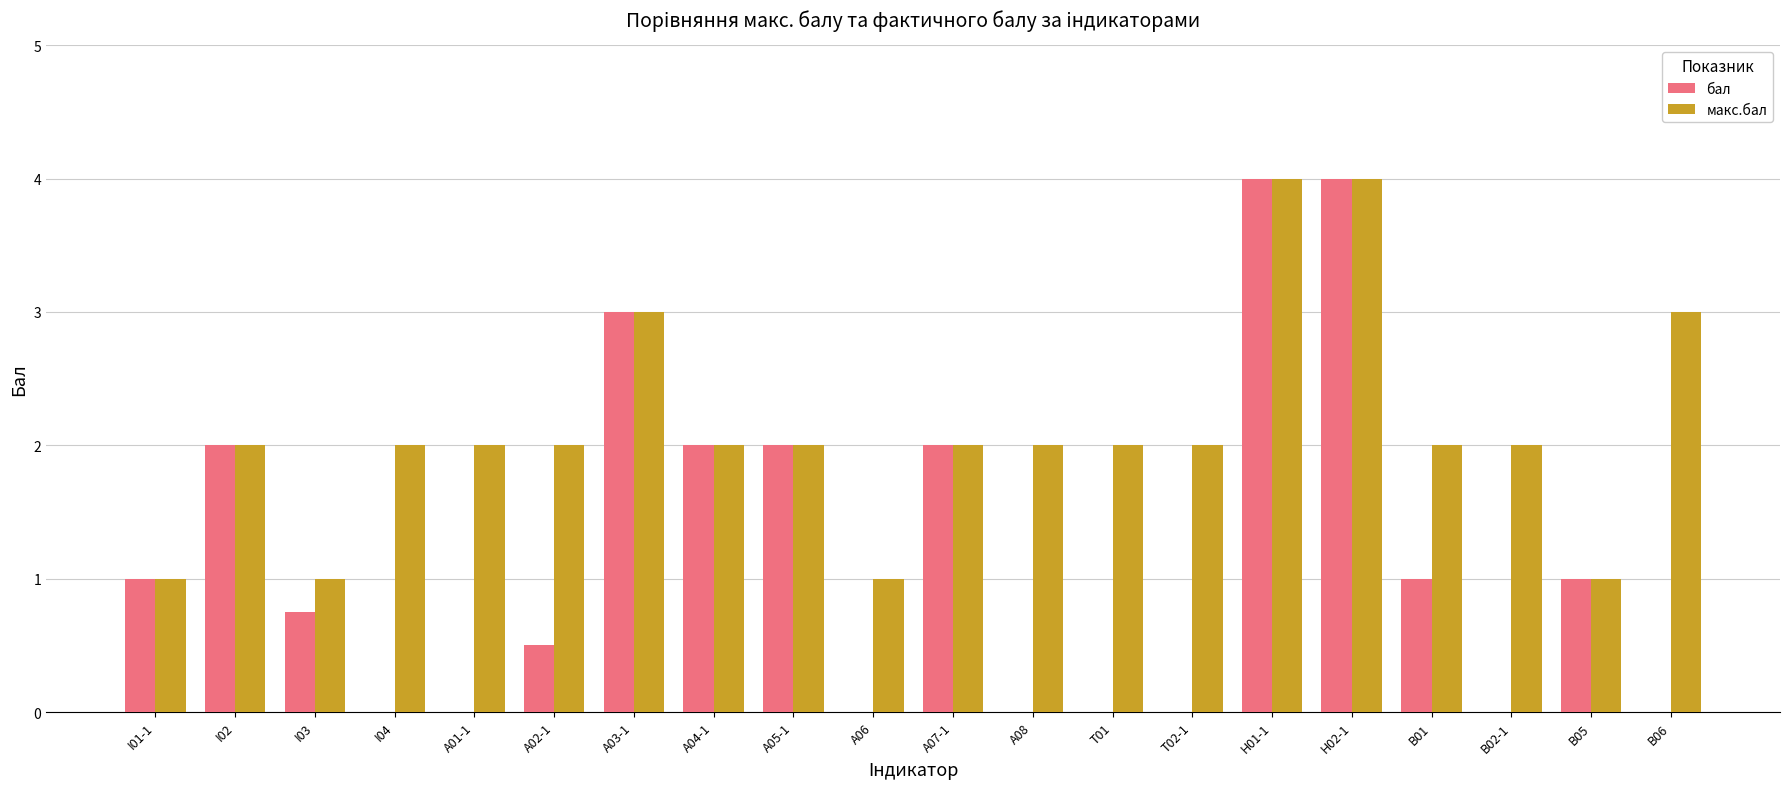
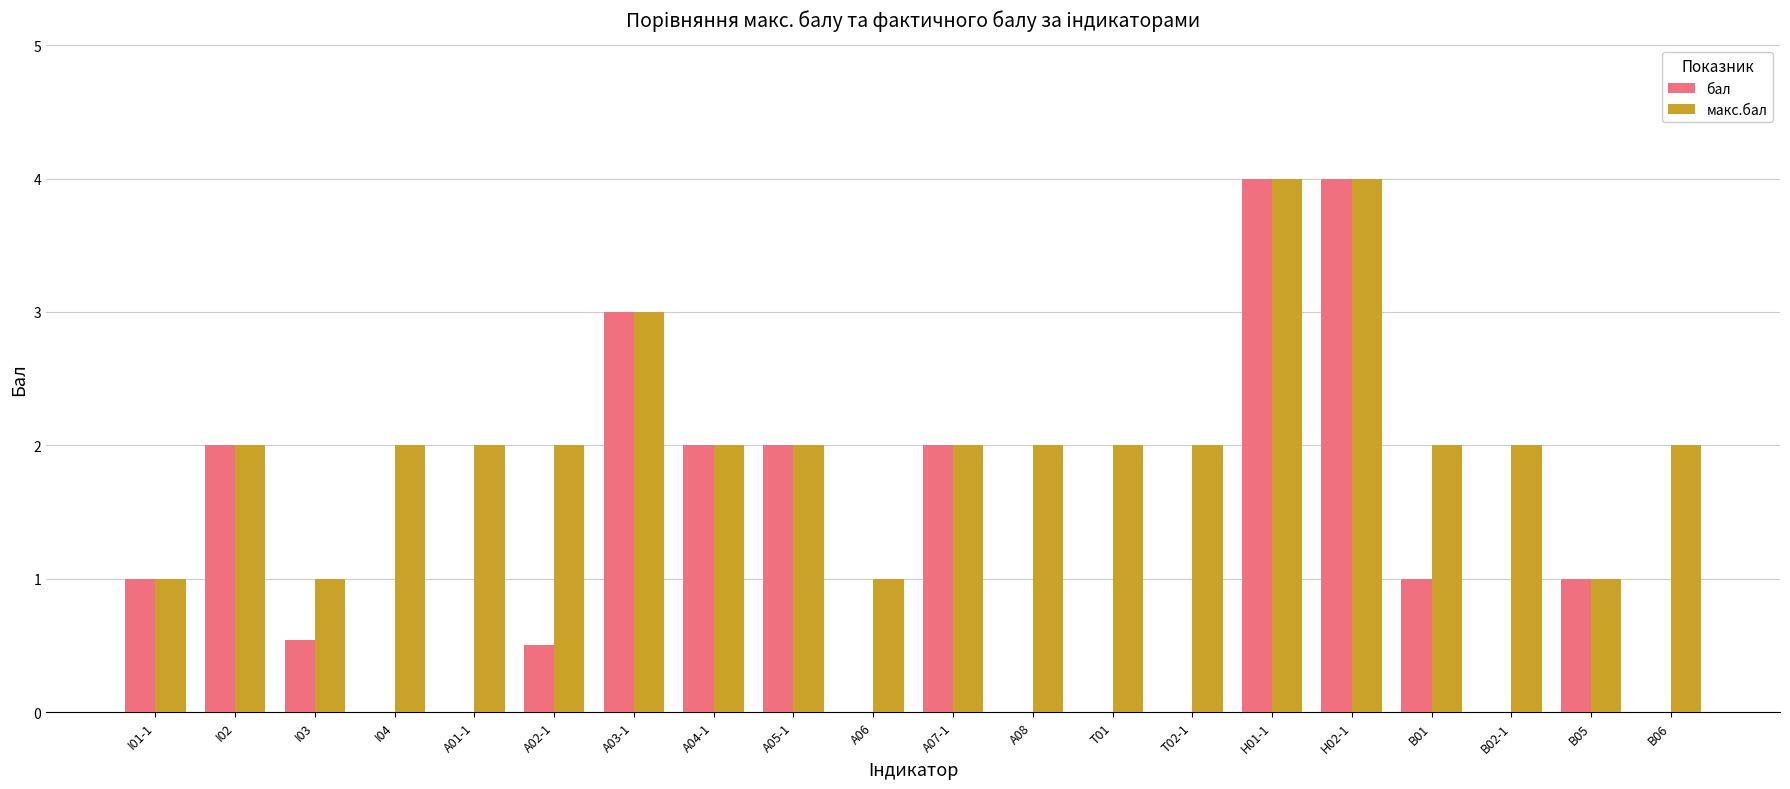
  {
    "бал": {
      "I01-1": 1.00,
      "I02": 2.00,
-     "I03": 0.75,
+     "I03": 0.54,
      "I04": 0.00,
      "А01-1": 0.00,
      "А02-1": 0.50,
      "А03-1": 3.00,
      "A04-1": 2.00,
      "A05-1": 2.00,
      "A06": 0.00,
      "A07-1": 2.00,
      "А08": 0.00,
      "T01": 0.00,
      "T02-1": 0.00,
      "H01-1": 4.00,
      "H02-1": 4.00,
      "B01": 1.00,
      "B02-1": 0.00,
      "B05": 1.00,
      "B06": 0.00
    },
    "макс.бал": {
      "I01-1": 1,
      "I02": 2,
      "I03": 1,
      "I04": 2,
      "А01-1": 2,
      "А02-1": 2,
      "А03-1": 3,
      "A04-1": 2,
      "A05-1": 2,
      "A06": 1,
      "A07-1": 2,
      "А08": 2,
      "T01": 2,
      "T02-1": 2,
      "H01-1": 4,
      "H02-1": 4,
      "B01": 2,
      "B02-1": 2,
      "B05": 1,
-     "B06": 3
+     "B06": 2
    }
  }
